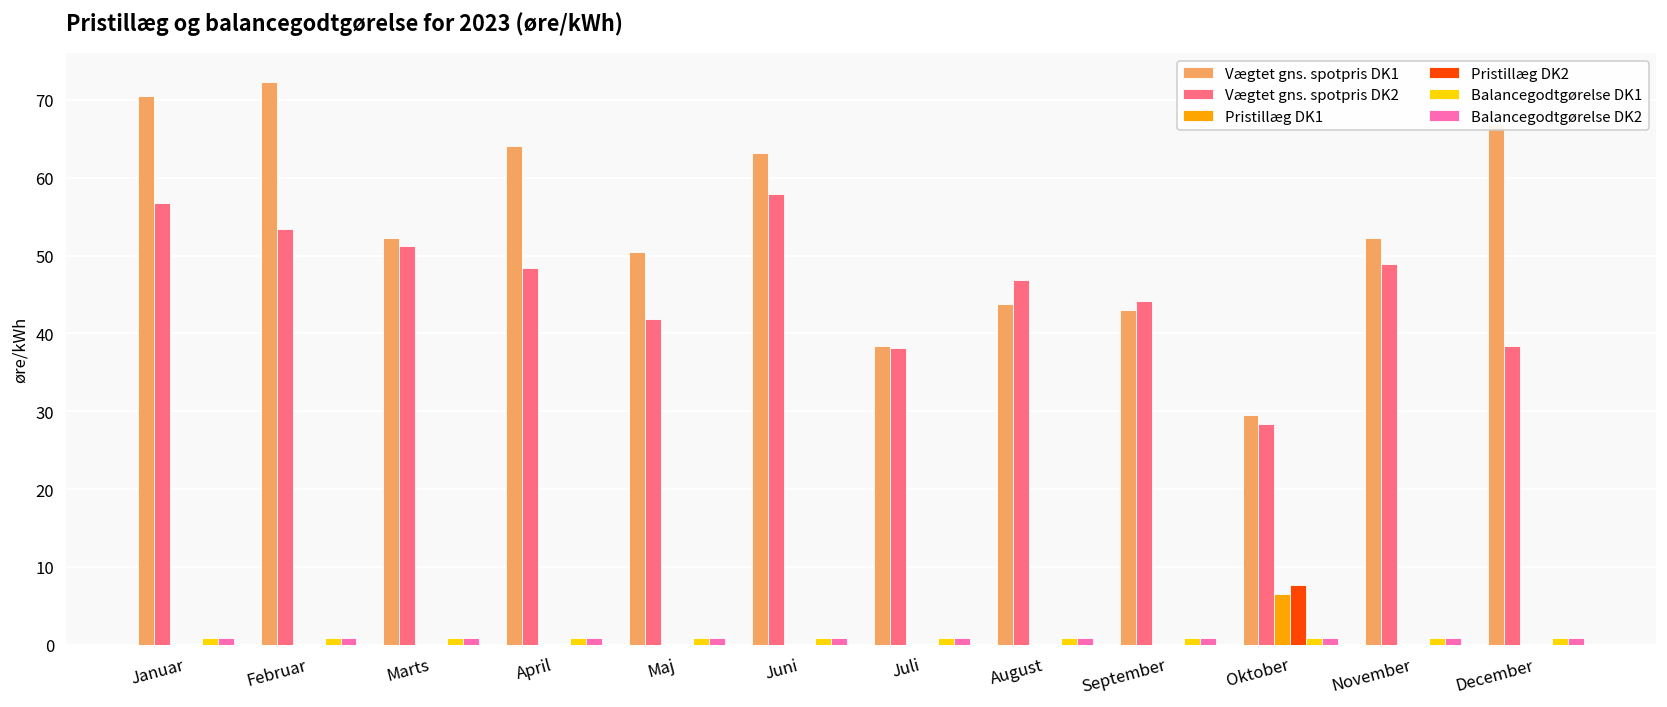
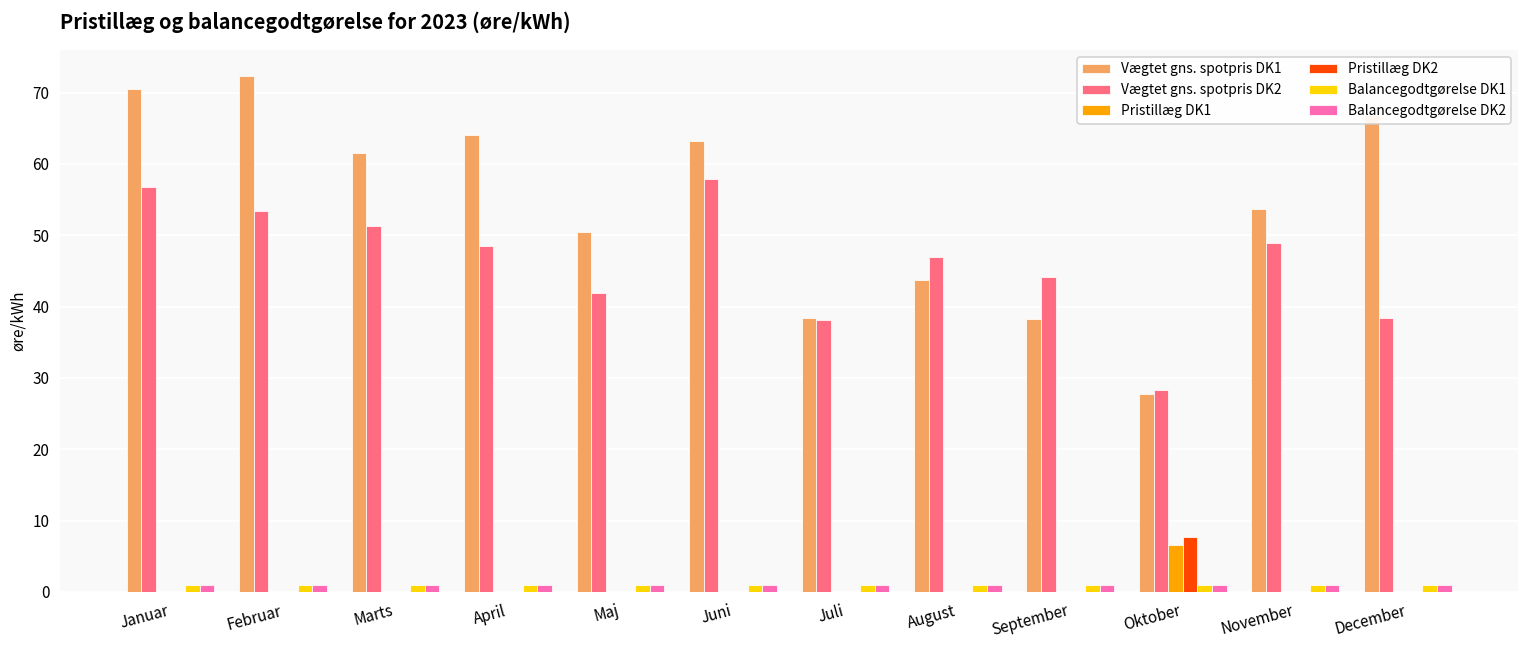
  {
    "Vægtet gns. spotpris DK1": {
      "Januar": 71,
      "Februar": 72,
-     "Marts": 52,
+     "Marts": 61,
      "April": 64,
      "Maj": 50,
      "Juni": 63,
      "Juli": 38,
      "August": 44,
-     "September": 43,
-     "Oktober": 29,
-     "November": 52
+     "September": 38,
+     "Oktober": 28,
+     "November": 54
    },
    "Pristillæg DK2": {
      "Januar": 0,
      "Februar": 0,
      "Marts": 0,
      "April": 0,
      "Maj": 0,
      "Juni": 0,
      "Juli": 0,
      "August": 0,
      "September": 0,
      "Oktober": 8,
      "November": 0,
      "December": 0
    }
  }
